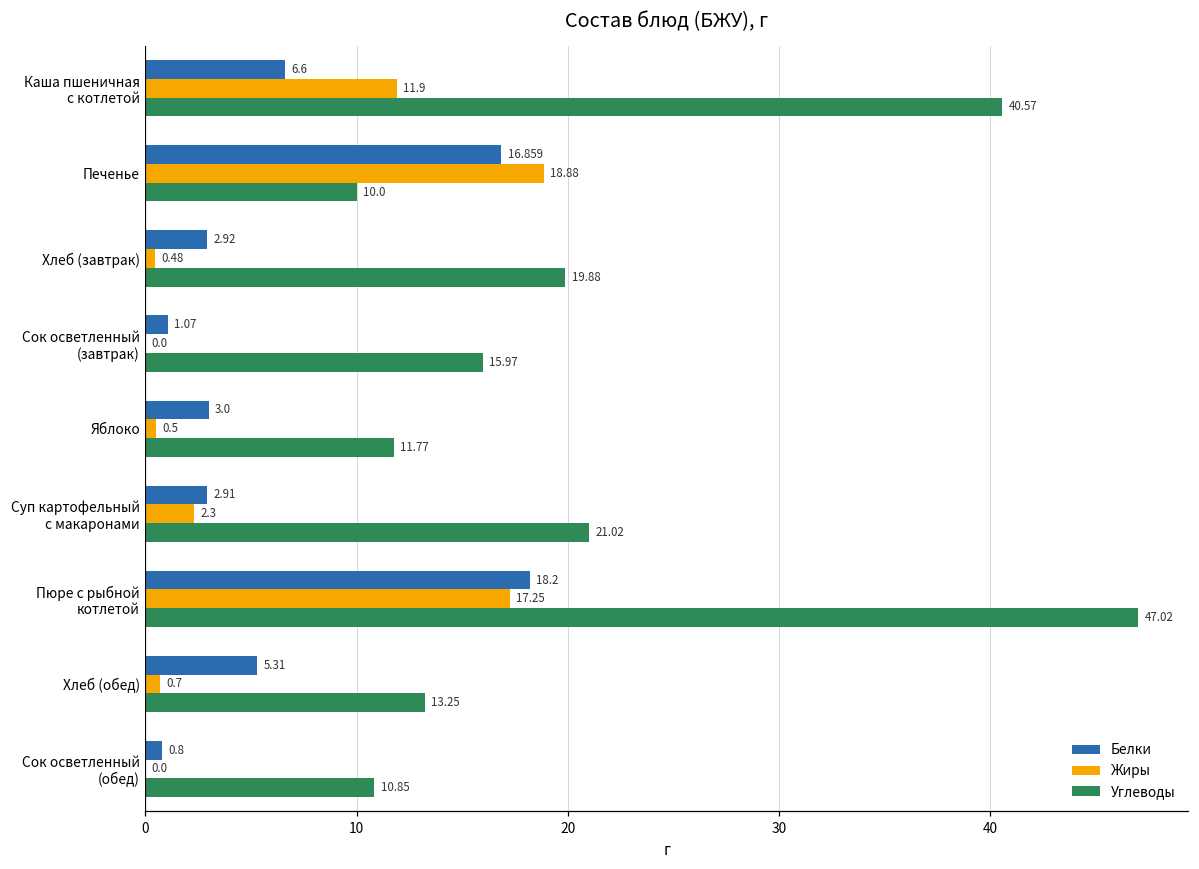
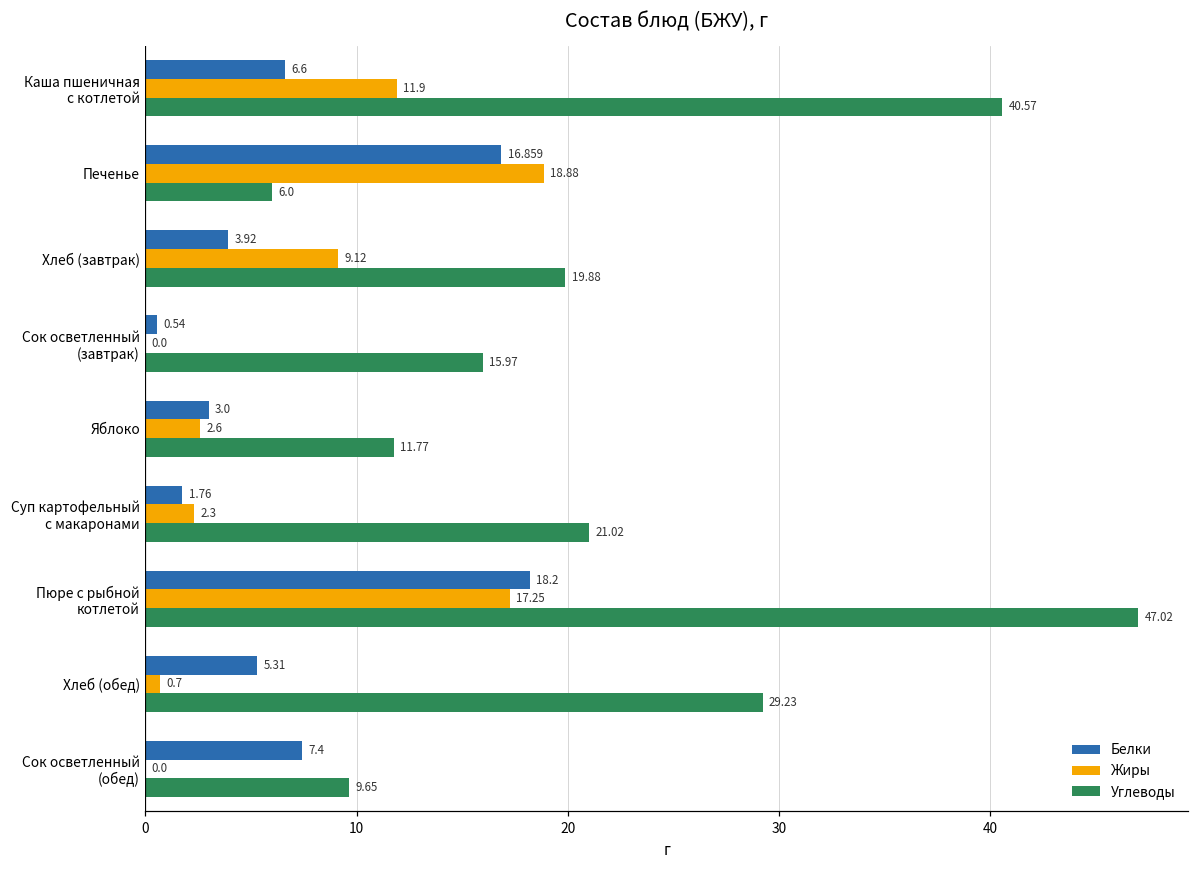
  {
    "Белки": {
      "Каша пшеничная с котлетой": 6.6,
      "Печенье": 16.859,
-     "Хлеб (завтрак)": 2.92,
-     "Сок осветленный (завтрак)": 1.07,
+     "Хлеб (завтрак)": 3.92,
+     "Сок осветленный (завтрак)": 0.54,
      "Яблоко": 3.0,
-     "Суп картофельный с макаронами": 2.91,
+     "Суп картофельный с макаронами": 1.76,
      "Пюре с рыбной котлетой": 18.2,
      "Хлеб (обед)": 5.31,
-     "Сок осветленный (обед)": 0.8
+     "Сок осветленный (обед)": 7.4
    },
    "Жиры": {
      "Каша пшеничная с котлетой": 11.9,
      "Печенье": 18.88,
-     "Хлеб (завтрак)": 0.48,
+     "Хлеб (завтрак)": 9.12,
      "Сок осветленный (завтрак)": 0.0,
-     "Яблоко": 0.5,
+     "Яблоко": 2.6,
      "Суп картофельный с макаронами": 2.3,
      "Пюре с рыбной котлетой": 17.25,
      "Хлеб (обед)": 0.7,
      "Сок осветленный (обед)": 0.0
    },
    "Углеводы": {
      "Каша пшеничная с котлетой": 40.57,
-     "Печенье": 10.0,
+     "Печенье": 6.0,
      "Хлеб (завтрак)": 19.88,
      "Сок осветленный (завтрак)": 15.97,
      "Яблоко": 11.77,
      "Суп картофельный с макаронами": 21.02,
      "Пюре с рыбной котлетой": 47.02,
-     "Хлеб (обед)": 13.25,
-     "Сок осветленный (обед)": 10.85
+     "Хлеб (обед)": 29.23,
+     "Сок осветленный (обед)": 9.65
    }
  }
